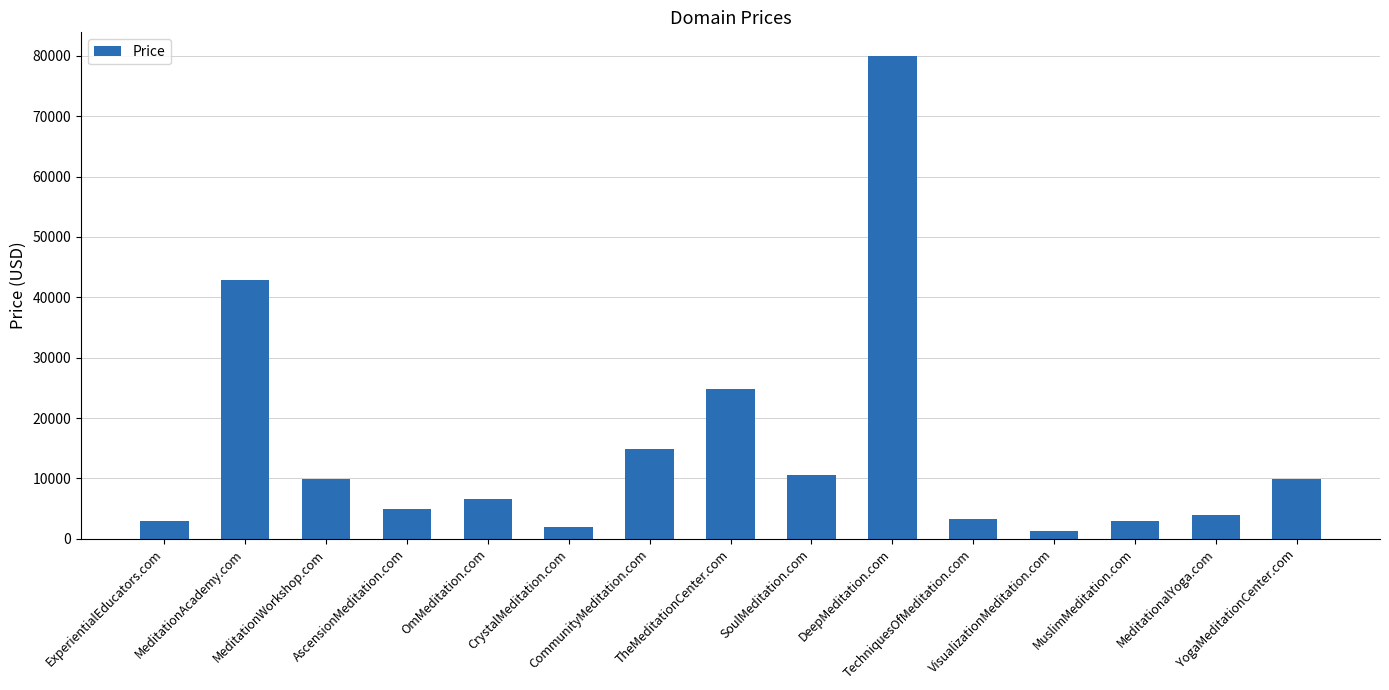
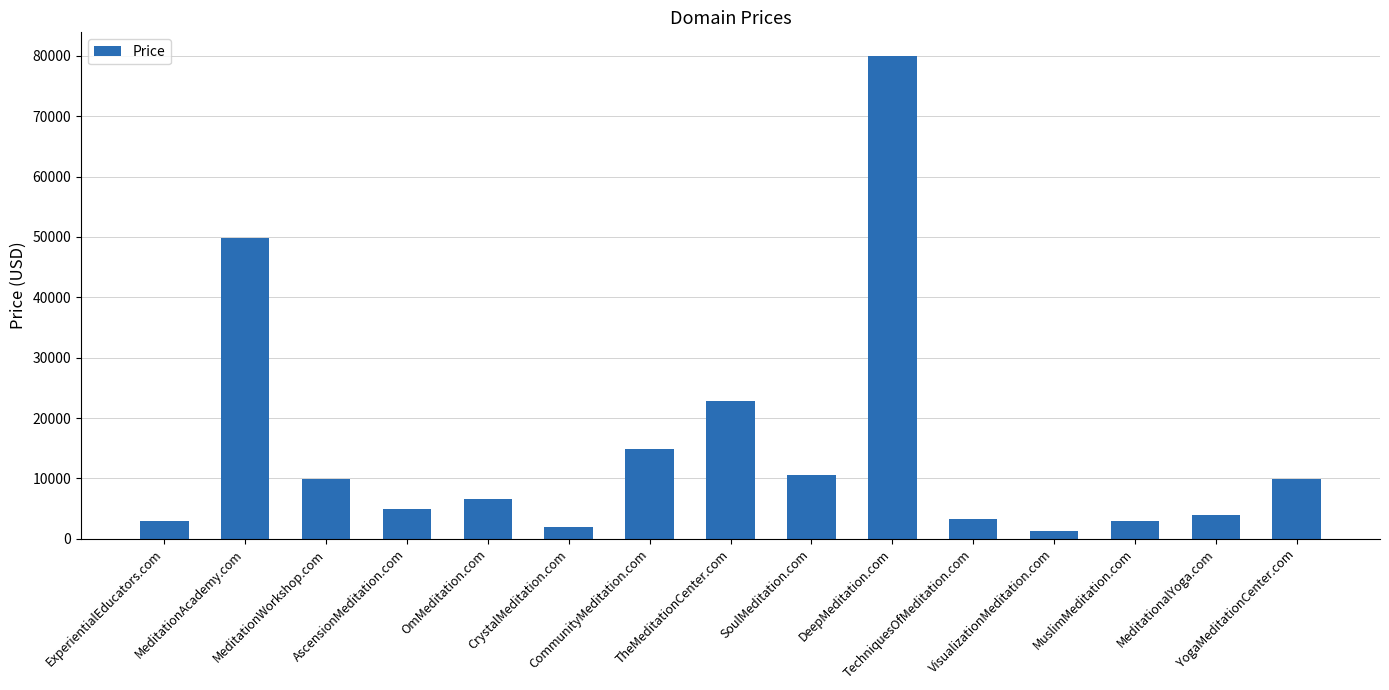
  {
    "ExperientialEducators.com": 3000,
-   "MeditationAcademy.com": 43000,
+   "MeditationAcademy.com": 50000,
    "MeditationWorkshop.com": 10000,
    "AscensionMeditation.com": 5000,
    "OmMeditation.com": 7000,
    "CrystalMeditation.com": 2000,
    "CommunityMeditation.com": 15000,
-   "TheMeditationCenter.com": 25000,
+   "TheMeditationCenter.com": 23000,
    "SoulMeditation.com": 11000,
    "DeepMeditation.com": 80000,
    "TechniquesOfMeditation.com": 3000,
    "VisualizationMeditation.com": 1000,
    "MuslimMeditation.com": 3000,
    "MeditationalYoga.com": 4000,
    "YogaMeditationCenter.com": 10000
  }
